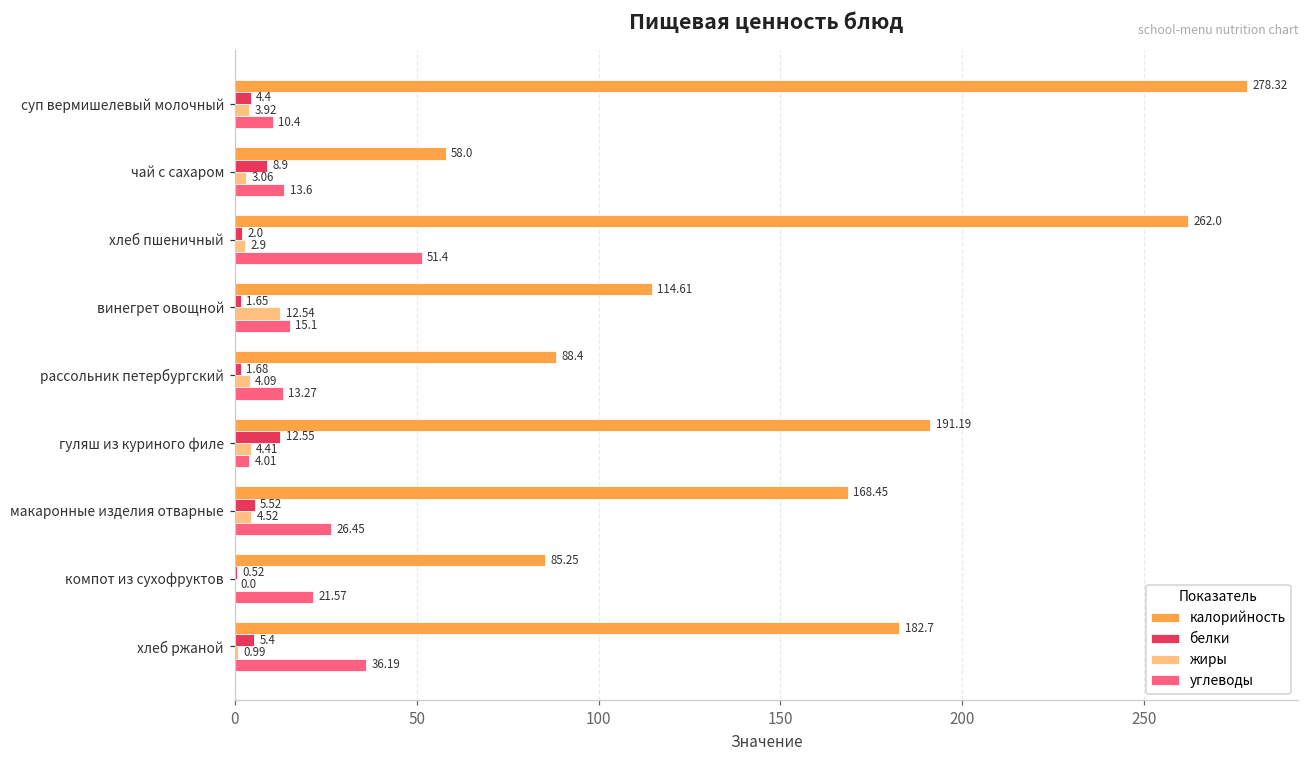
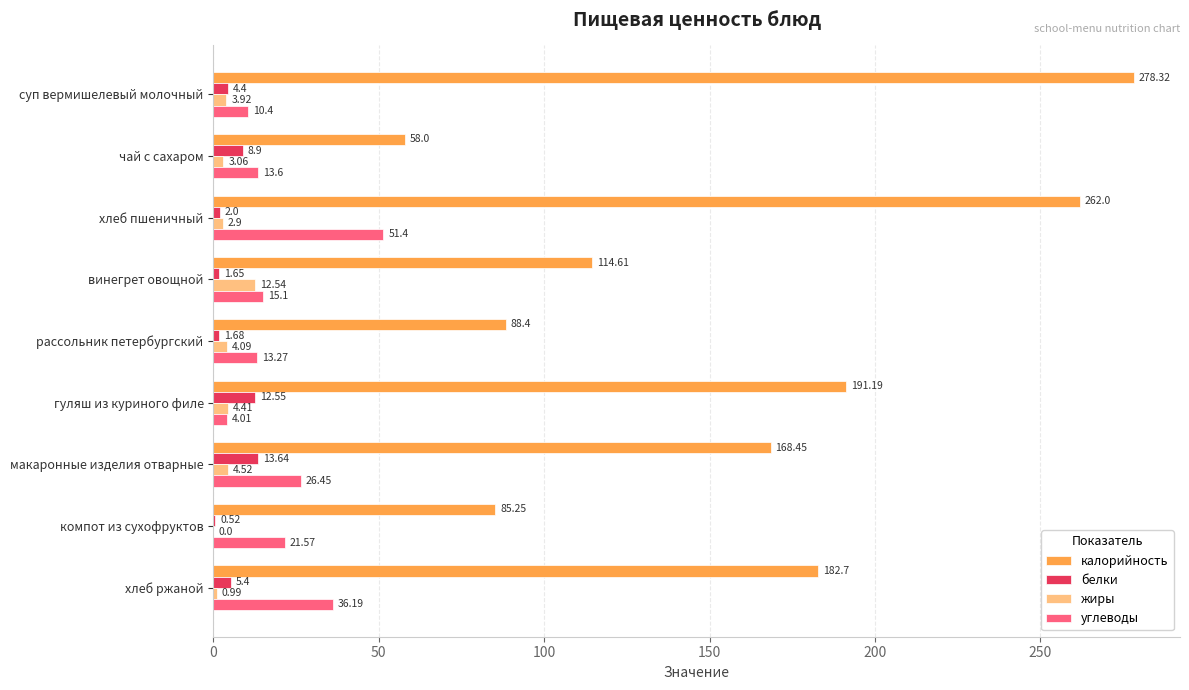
  {
    "калорийность": {
      "суп вермишелевый молочный": 278.32,
      "чай с сахаром": 58.0,
      "хлеб пшеничный": 262.0,
      "винегрет овощной": 114.61,
      "рассольник петербургский": 88.4,
      "гуляш из куриного филе": 191.19,
      "макаронные изделия отварные": 168.45,
      "компот из сухофруктов": 85.25,
      "хлеб ржаной": 182.7
    },
    "белки": {
      "суп вермишелевый молочный": 4.4,
      "чай с сахаром": 8.9,
      "хлеб пшеничный": 2.0,
      "винегрет овощной": 1.65,
      "рассольник петербургский": 1.68,
      "гуляш из куриного филе": 12.55,
-     "макаронные изделия отварные": 5.52,
+     "макаронные изделия отварные": 13.64,
      "компот из сухофруктов": 0.52,
      "хлеб ржаной": 5.4
    },
    "жиры": {
      "суп вермишелевый молочный": 3.92,
      "чай с сахаром": 3.06,
      "хлеб пшеничный": 2.9,
      "винегрет овощной": 12.54,
      "рассольник петербургский": 4.09,
      "гуляш из куриного филе": 4.41,
      "макаронные изделия отварные": 4.52,
      "компот из сухофруктов": 0.0,
      "хлеб ржаной": 0.99
    },
    "углеводы": {
      "суп вермишелевый молочный": 10.4,
      "чай с сахаром": 13.6,
      "хлеб пшеничный": 51.4,
      "винегрет овощной": 15.1,
      "рассольник петербургский": 13.27,
      "гуляш из куриного филе": 4.01,
      "макаронные изделия отварные": 26.45,
      "компот из сухофруктов": 21.57,
      "хлеб ржаной": 36.19
    }
  }
